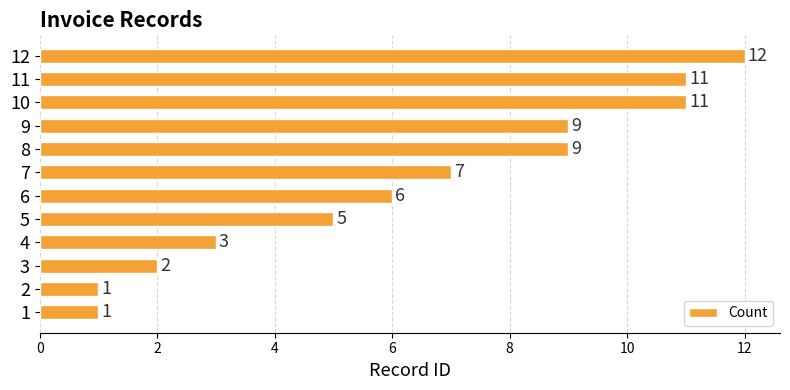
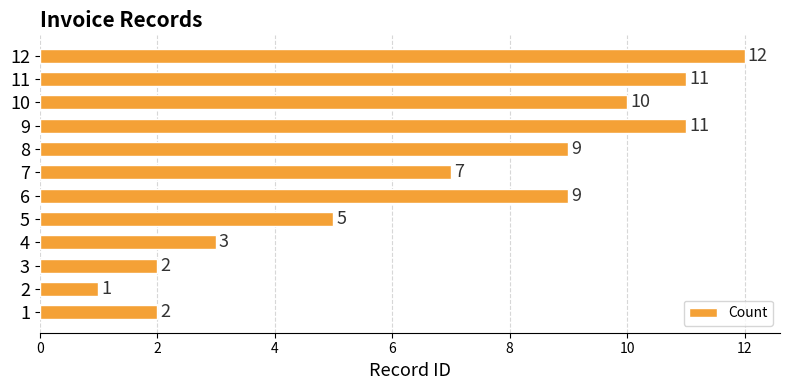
  {
    "12": 12,
    "11": 11,
-   "10": 11,
-   "9": 9,
+   "10": 10,
+   "9": 11,
    "8": 9,
    "7": 7,
-   "6": 6,
+   "6": 9,
    "5": 5,
    "4": 3,
    "3": 2,
    "2": 1,
-   "1": 1
+   "1": 2
  }
